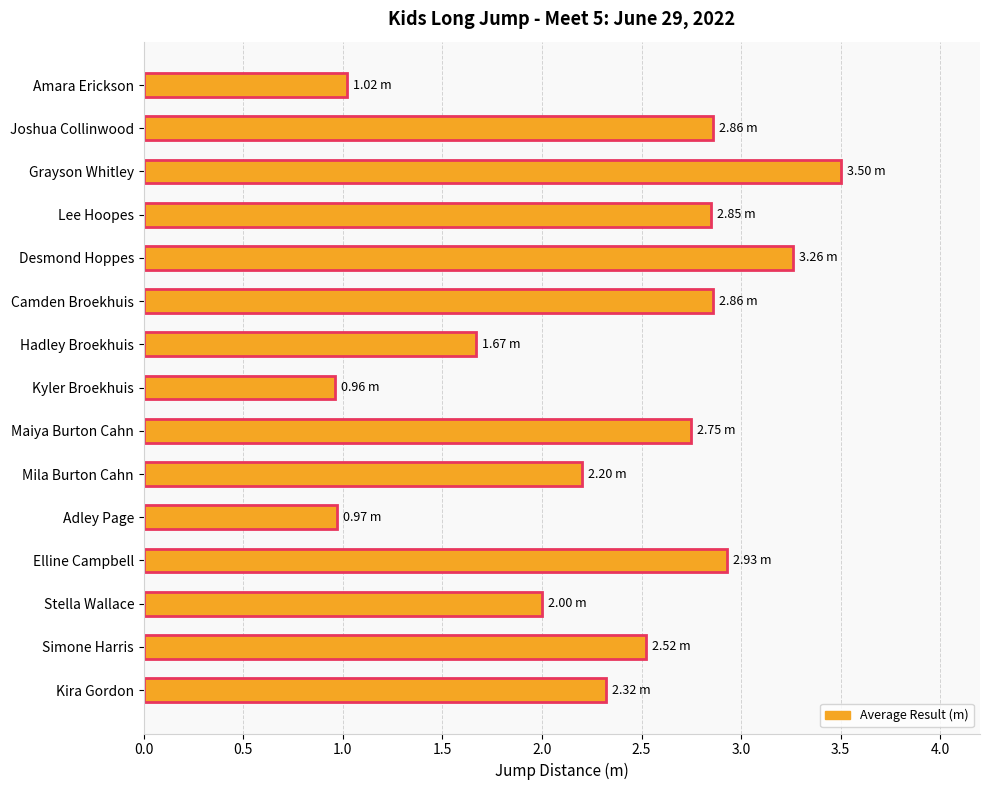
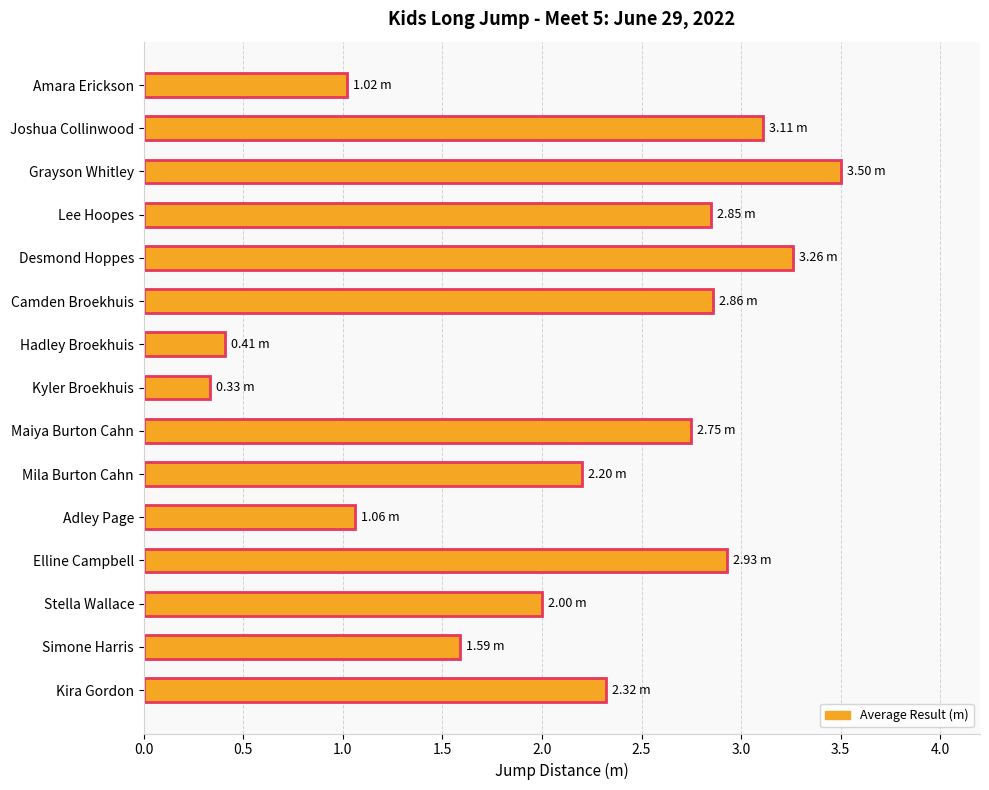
  {
    "Amara Erickson": 1.02,
-   "Joshua Collinwood": 2.86,
+   "Joshua Collinwood": 3.11,
    "Grayson Whitley": 3.50,
    "Lee Hoopes": 2.85,
    "Desmond Hoppes": 3.26,
    "Camden Broekhuis": 2.86,
-   "Hadley Broekhuis": 1.67,
-   "Kyler Broekhuis": 0.96,
+   "Hadley Broekhuis": 0.41,
+   "Kyler Broekhuis": 0.33,
    "Maiya Burton Cahn": 2.75,
    "Mila Burton Cahn": 2.20,
-   "Adley Page": 0.97,
+   "Adley Page": 1.06,
    "Elline Campbell": 2.93,
    "Stella Wallace": 2.00,
-   "Simone Harris": 2.52,
+   "Simone Harris": 1.59,
    "Kira Gordon": 2.32
  }
